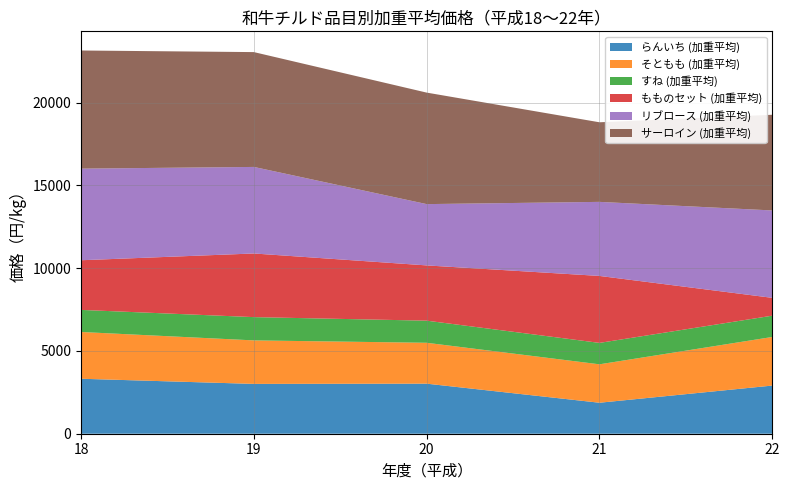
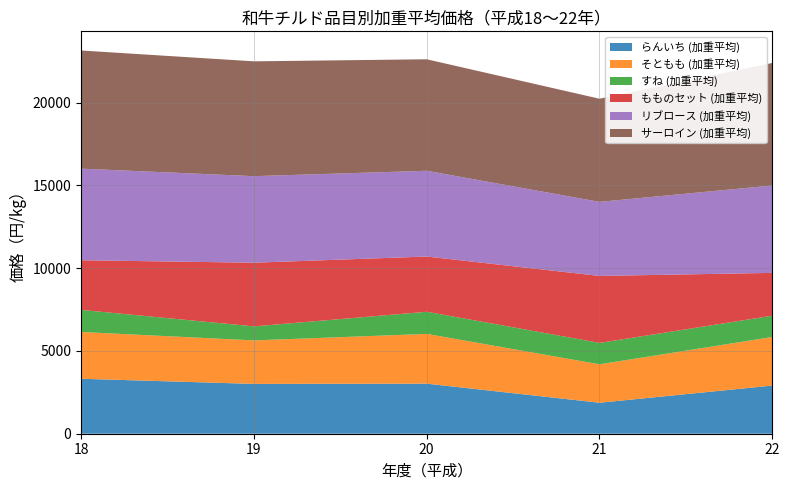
  {
    "らんいち (加重平均)": {
      "18": 3300,
      "19": 3000,
      "20": 3000,
      "21": 1900,
      "22": 2900
    },
    "そともも (加重平均)": {
      "18": 2800,
      "19": 2600,
-     "20": 2500,
+     "20": 3000,
      "21": 2300,
      "22": 2900
    },
    "すね (加重平均)": {
      "18": 1300,
-     "19": 1400,
+     "19": 800,
      "20": 1300,
      "21": 1300,
      "22": 1300
    },
    "もものセット (加重平均)": {
      "18": 3000,
      "19": 3800,
      "20": 3300,
      "21": 4000,
-     "22": 1100
+     "22": 2600
    },
    "リブロース (加重平均)": {
      "18": 5500,
      "19": 5200,
-     "20": 3700,
+     "20": 5200,
      "21": 4500,
      "22": 5300
    },
    "サーロイン (加重平均)": {
      "18": 7100,
      "19": 6900,
      "20": 6700,
-     "21": 4800,
-     "22": 5800
+     "21": 6200,
+     "22": 7400
    }
  }
